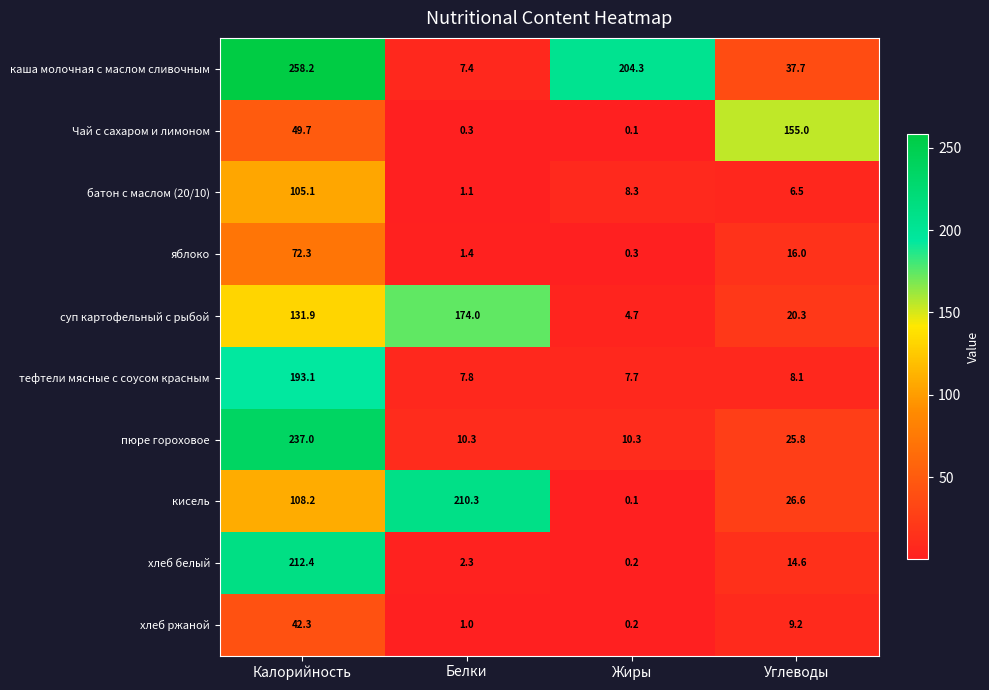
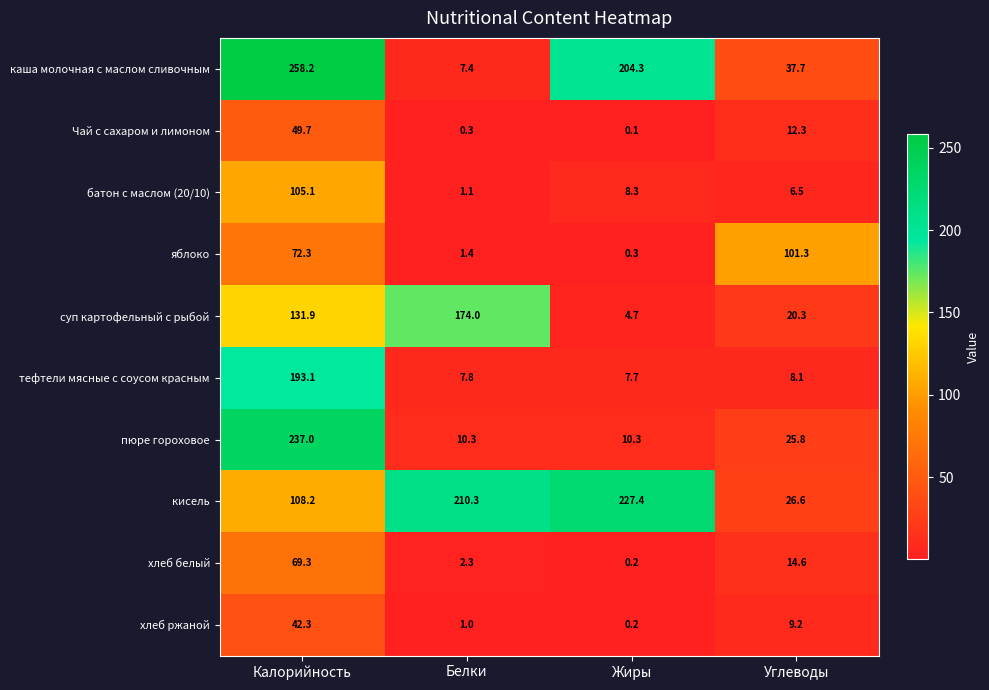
  {
    "каша молочная с маслом сливочным": {
      "Калорийность": 258.2,
      "Белки": 7.4,
      "Жиры": 204.3,
      "Углеводы": 37.7
    },
    "Чай с сахаром и лимоном": {
      "Калорийность": 49.7,
      "Белки": 0.3,
      "Жиры": 0.1,
-     "Углеводы": 155.0
+     "Углеводы": 12.3
    },
    "батон с маслом (20/10)": {
      "Калорийность": 105.1,
      "Белки": 1.1,
      "Жиры": 8.3,
      "Углеводы": 6.5
    },
    "яблоко": {
      "Калорийность": 72.3,
      "Белки": 1.4,
      "Жиры": 0.3,
-     "Углеводы": 16.0
+     "Углеводы": 101.3
    },
    "суп картофельный с рыбой": {
      "Калорийность": 131.9,
      "Белки": 174.0,
      "Жиры": 4.7,
      "Углеводы": 20.3
    },
    "тефтели мясные с соусом красным": {
      "Калорийность": 193.1,
      "Белки": 7.8,
      "Жиры": 7.7,
      "Углеводы": 8.1
    },
    "пюре гороховое": {
      "Калорийность": 237.0,
      "Белки": 10.3,
      "Жиры": 10.3,
      "Углеводы": 25.8
    },
    "кисель": {
      "Калорийность": 108.2,
      "Белки": 210.3,
-     "Жиры": 0.1,
+     "Жиры": 227.4,
      "Углеводы": 26.6
    },
    "хлеб белый": {
-     "Калорийность": 212.4,
+     "Калорийность": 69.3,
      "Белки": 2.3,
      "Жиры": 0.2,
      "Углеводы": 14.6
    },
    "хлеб ржаной": {
      "Калорийность": 42.3,
      "Белки": 1.0,
      "Жиры": 0.2,
      "Углеводы": 9.2
    }
  }
